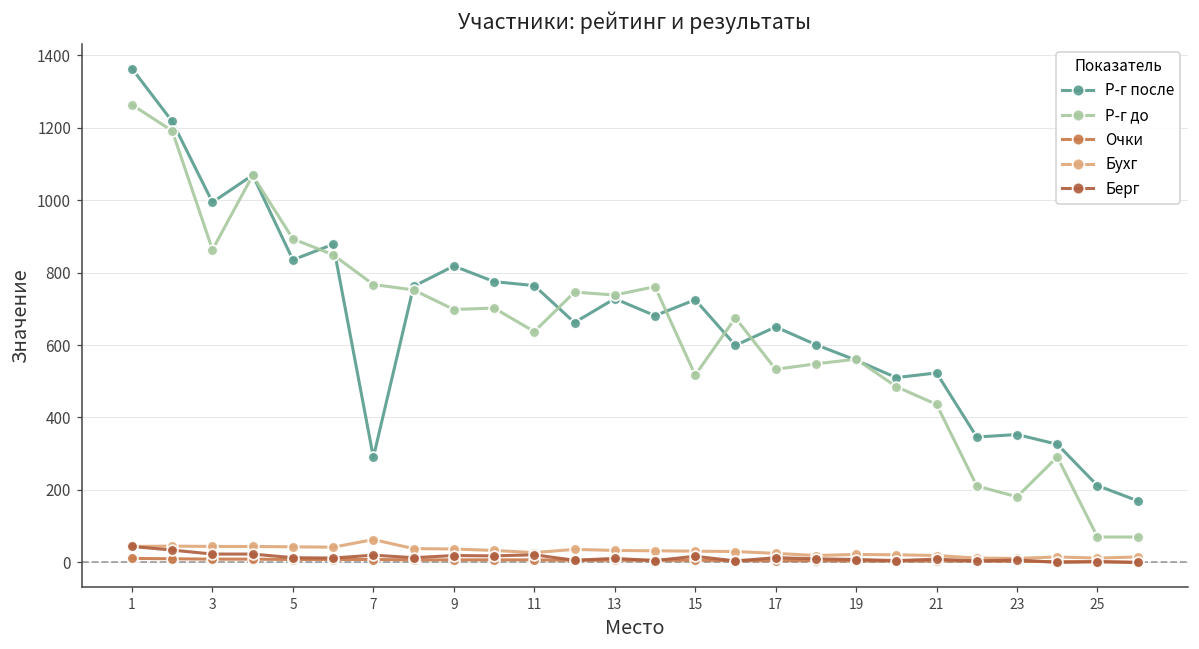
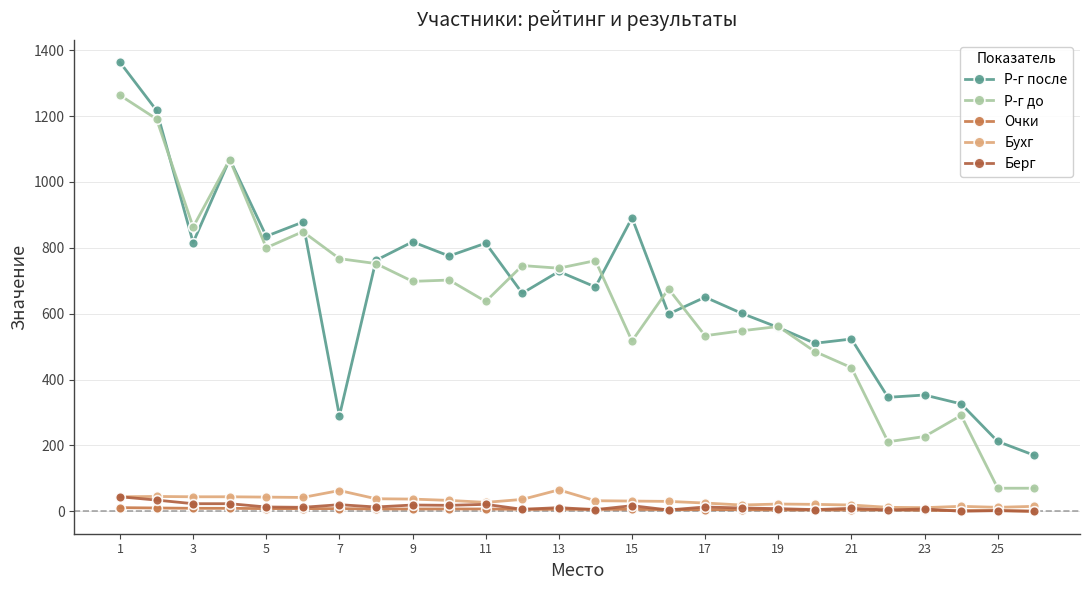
  {
    "Р-г после": {
      "1": 1360,
-     "3": 990,
+     "3": 820,
      "5": 840,
      "7": 290,
      "9": 820,
-     "11": 760,
+     "11": 810,
      "13": 730,
-     "15": 730,
+     "15": 890,
      "17": 650,
      "21": 520,
      "23": 350,
      "25": 210
    },
    "Р-г до": {
      "1": 1260,
      "3": 860,
-     "5": 890,
+     "5": 800,
      "7": 770,
      "9": 700,
      "11": 640,
      "13": 740,
      "15": 520,
      "17": 530,
      "21": 440,
-     "23": 180,
+     "23": 230,
      "25": 70
    },
    "Бухг": {
      "3": 40,
      "5": 40,
      "7": 60,
      "9": 40,
-     "13": 30,
+     "13": 70,
      "15": 30,
      "17": 30,
      "19": 20,
      "21": 20,
      "25": 10
    }
  }
